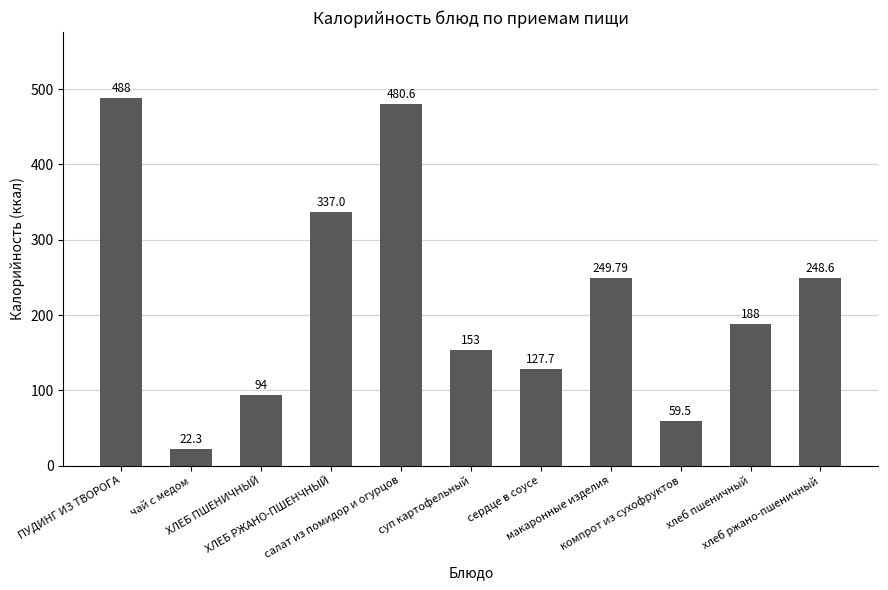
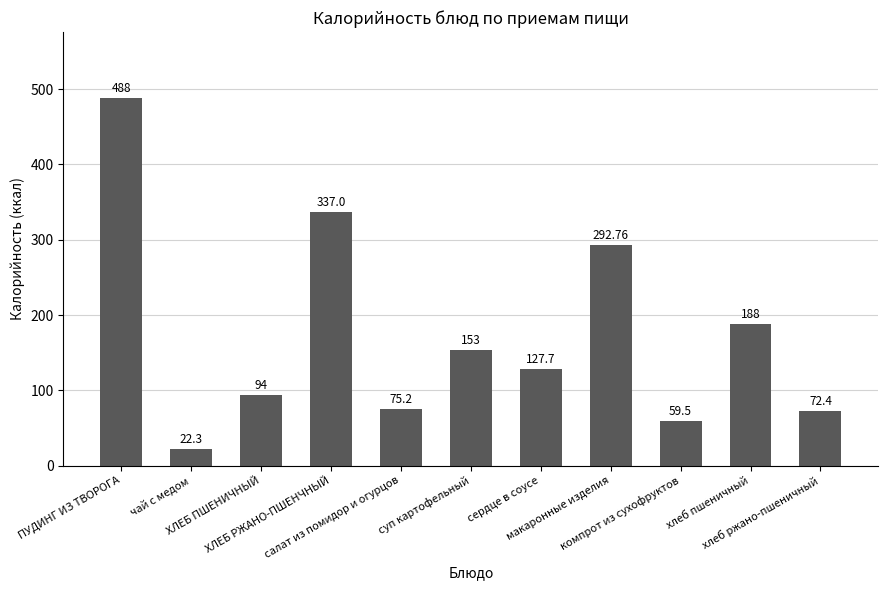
  {
    "ПУДИНГ ИЗ ТВОРОГА": 488,
    "чай с медом": 22.3,
    "ХЛЕБ ПШЕНИЧНЫЙ": 94,
    "ХЛЕБ РЖАНО-ПШЕНЧНЫЙ": 337.0,
-   "салат из помидор и огурцов": 480.6,
+   "салат из помидор и огурцов": 75.2,
    "суп картофельный": 153,
    "сердце в соусе": 127.7,
-   "макаронные изделия": 249.79,
+   "макаронные изделия": 292.76,
    "компрот из сухофруктов": 59.5,
    "хлеб пшеничный": 188,
-   "хлеб ржано-пшеничный": 248.6
+   "хлеб ржано-пшеничный": 72.4
  }
